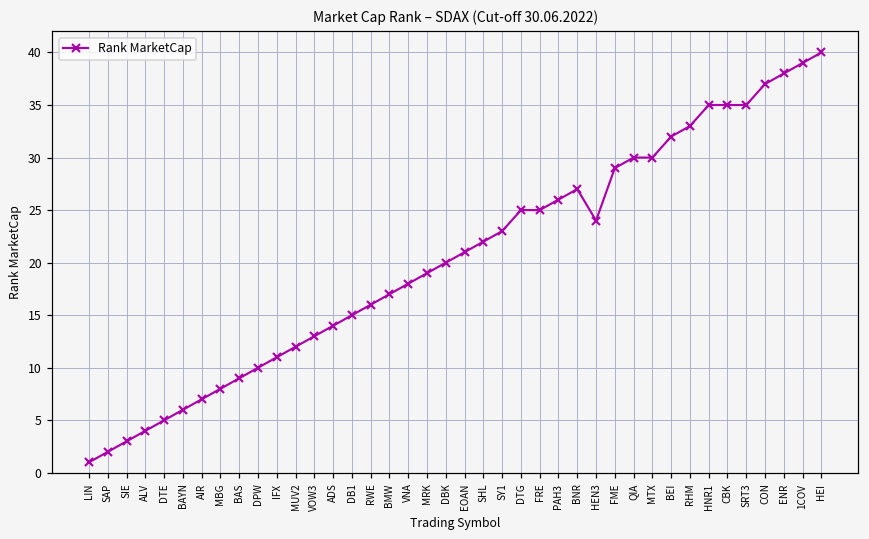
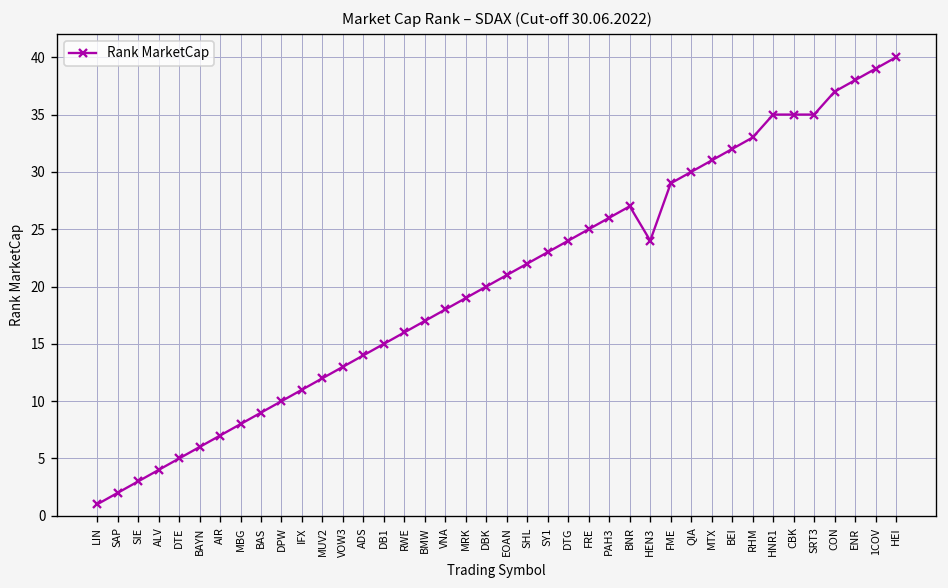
  {
    "LIN": 1,
    "SAP": 2,
    "SIE": 3,
    "ALV": 4,
    "DTE": 5,
    "BAYN": 6,
    "AIR": 7,
    "MBG": 8,
    "BAS": 9,
    "DPW": 10,
    "IFX": 11,
    "MUV2": 12,
    "VOW3": 13,
    "ADS": 14,
    "DB1": 15,
    "RWE": 16,
    "BMW": 17,
    "VNA": 18,
    "MRK": 19,
    "DBK": 20,
    "EOAN": 21,
    "SHL": 22,
    "SY1": 23,
-   "DTG": 25,
+   "DTG": 24,
    "FRE": 25,
    "PAH3": 26,
    "BNR": 27,
    "HEN3": 24,
    "FME": 29,
    "QIA": 30,
-   "MTX": 30,
+   "MTX": 31,
    "BEI": 32,
    "RHM": 33,
    "HNR1": 35,
    "CBK": 35,
    "SRT3": 35,
    "CON": 37,
    "ENR": 38,
    "1COV": 39,
    "HEI": 40
  }
